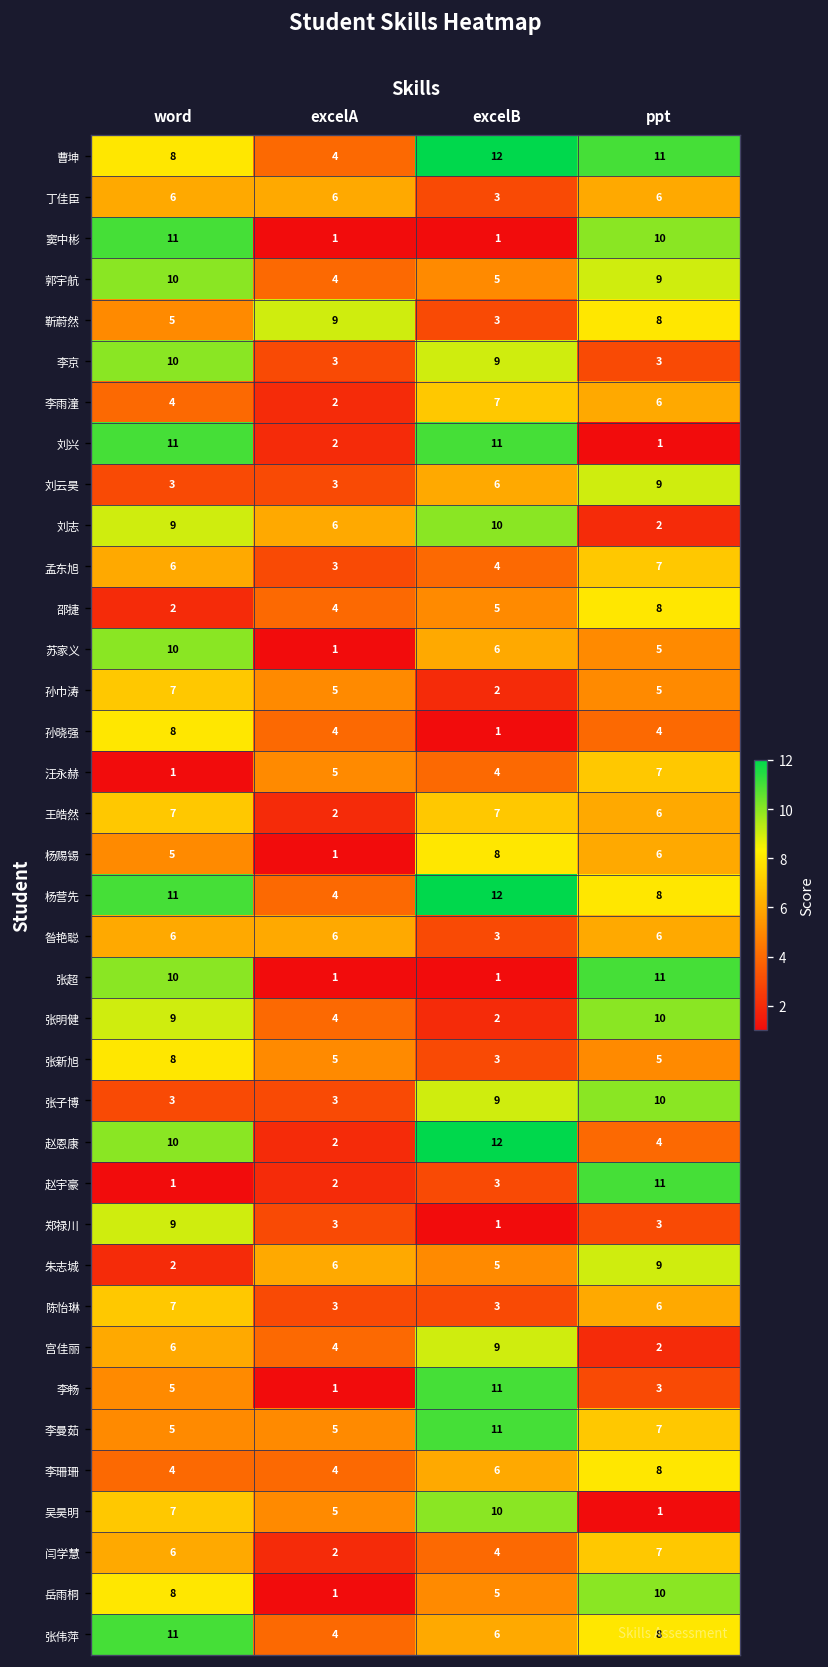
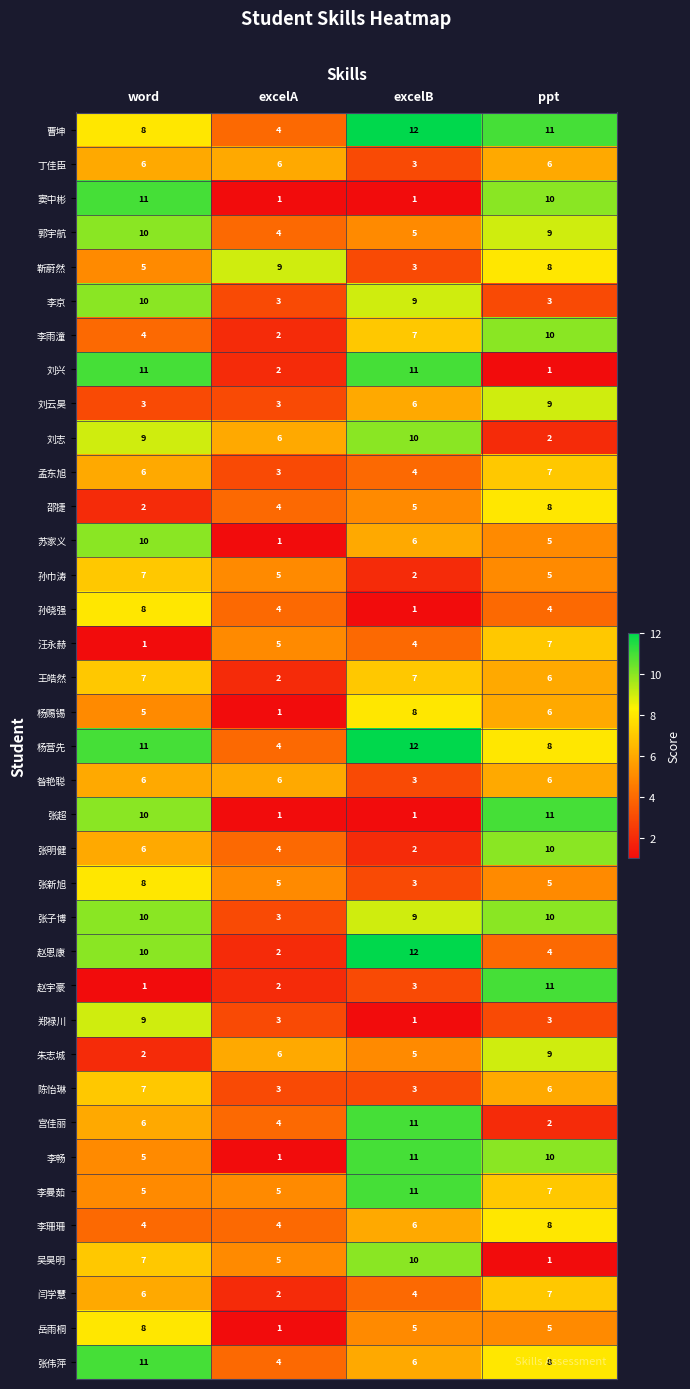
  {
    "曹坤": {
      "word": 8,
      "excelA": 4,
      "excelB": 12,
      "ppt": 11
    },
    "丁佳臣": {
      "word": 6,
      "excelA": 6,
      "excelB": 3,
      "ppt": 6
    },
    "窦中彬": {
      "word": 11,
      "excelA": 1,
      "excelB": 1,
      "ppt": 10
    },
    "郭宇航": {
      "word": 10,
      "excelA": 4,
      "excelB": 5,
      "ppt": 9
    },
    "靳蔚然": {
      "word": 5,
      "excelA": 9,
      "excelB": 3,
      "ppt": 8
    },
    "李京": {
      "word": 10,
      "excelA": 3,
      "excelB": 9,
      "ppt": 3
    },
    "李雨潼": {
      "word": 4,
      "excelA": 2,
      "excelB": 7,
-     "ppt": 6
+     "ppt": 10
    },
    "刘兴": {
      "word": 11,
      "excelA": 2,
      "excelB": 11,
      "ppt": 1
    },
    "刘云昊": {
      "word": 3,
      "excelA": 3,
      "excelB": 6,
      "ppt": 9
    },
    "刘志": {
      "word": 9,
      "excelA": 6,
      "excelB": 10,
      "ppt": 2
    },
    "孟东旭": {
      "word": 6,
      "excelA": 3,
      "excelB": 4,
      "ppt": 7
    },
    "邵捷": {
      "word": 2,
      "excelA": 4,
      "excelB": 5,
      "ppt": 8
    },
    "苏家义": {
      "word": 10,
      "excelA": 1,
      "excelB": 6,
      "ppt": 5
    },
    "孙巾涛": {
      "word": 7,
      "excelA": 5,
      "excelB": 2,
      "ppt": 5
    },
    "孙晓强": {
      "word": 8,
      "excelA": 4,
      "excelB": 1,
      "ppt": 4
    },
    "汪永赫": {
      "word": 1,
      "excelA": 5,
      "excelB": 4,
      "ppt": 7
    },
    "王皓然": {
      "word": 7,
      "excelA": 2,
      "excelB": 7,
      "ppt": 6
    },
    "杨赐锡": {
      "word": 5,
      "excelA": 1,
      "excelB": 8,
      "ppt": 6
    },
    "杨营先": {
      "word": 11,
      "excelA": 4,
      "excelB": 12,
      "ppt": 8
    },
    "昝艳聪": {
      "word": 6,
      "excelA": 6,
      "excelB": 3,
      "ppt": 6
    },
    "张超": {
      "word": 10,
      "excelA": 1,
      "excelB": 1,
      "ppt": 11
    },
    "张明健": {
-     "word": 9,
+     "word": 6,
      "excelA": 4,
      "excelB": 2,
      "ppt": 10
    },
    "张新旭": {
      "word": 8,
      "excelA": 5,
      "excelB": 3,
      "ppt": 5
    },
    "张子博": {
-     "word": 3,
+     "word": 10,
      "excelA": 3,
      "excelB": 9,
      "ppt": 10
    },
    "赵恩康": {
      "word": 10,
      "excelA": 2,
      "excelB": 12,
      "ppt": 4
    },
    "赵宇豪": {
      "word": 1,
      "excelA": 2,
      "excelB": 3,
      "ppt": 11
    },
    "郑禄川": {
      "word": 9,
      "excelA": 3,
      "excelB": 1,
      "ppt": 3
    },
    "朱志城": {
      "word": 2,
      "excelA": 6,
      "excelB": 5,
      "ppt": 9
    },
    "陈怡琳": {
      "word": 7,
      "excelA": 3,
      "excelB": 3,
      "ppt": 6
    },
    "宫佳丽": {
      "word": 6,
      "excelA": 4,
-     "excelB": 9,
+     "excelB": 11,
      "ppt": 2
    },
    "李畅": {
      "word": 5,
      "excelA": 1,
      "excelB": 11,
-     "ppt": 3
+     "ppt": 10
    },
    "李曼茹": {
      "word": 5,
      "excelA": 5,
      "excelB": 11,
      "ppt": 7
    },
    "李珊珊": {
      "word": 4,
      "excelA": 4,
      "excelB": 6,
      "ppt": 8
    },
    "吴昊明": {
      "word": 7,
      "excelA": 5,
      "excelB": 10,
      "ppt": 1
    },
    "闫学慧": {
      "word": 6,
      "excelA": 2,
      "excelB": 4,
      "ppt": 7
    },
    "岳雨桐": {
      "word": 8,
      "excelA": 1,
      "excelB": 5,
-     "ppt": 10
+     "ppt": 5
    },
    "张伟萍": {
      "word": 11,
      "excelA": 4,
      "excelB": 6
    }
  }
